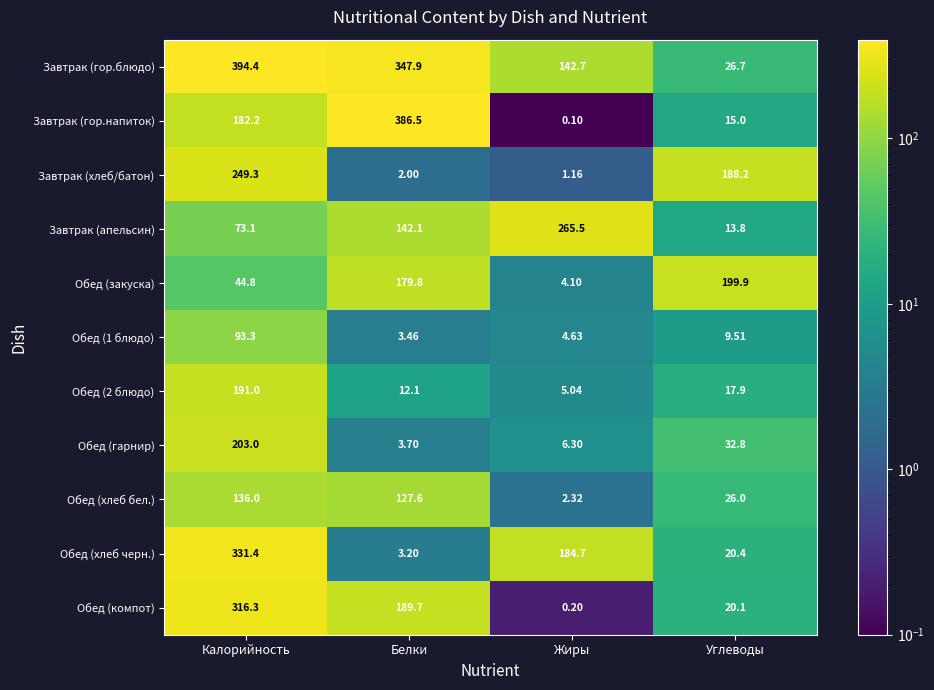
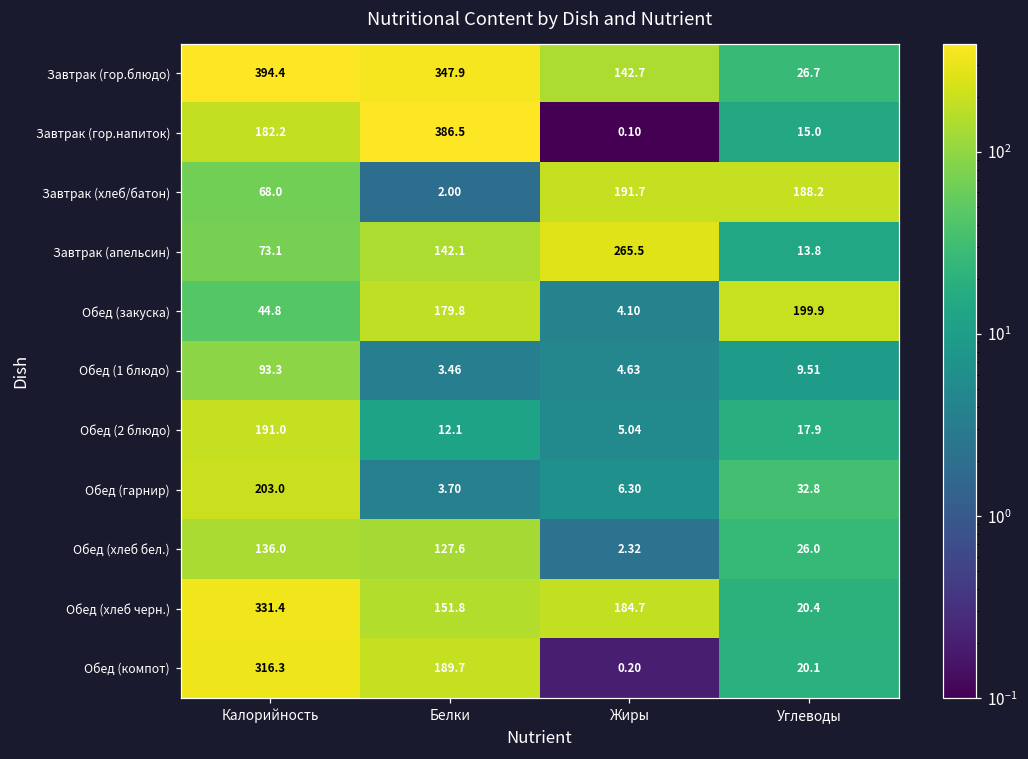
  {
    "Завтрак (гор.блюдо)": {
      "Калорийность": 394.4,
      "Белки": 347.9,
      "Жиры": 142.7,
      "Углеводы": 26.7
    },
    "Завтрак (гор.напиток)": {
      "Калорийность": 182.2,
      "Белки": 386.5,
      "Жиры": 0.10,
      "Углеводы": 15.0
    },
    "Завтрак (хлеб/батон)": {
-     "Калорийность": 249.3,
+     "Калорийность": 68.0,
      "Белки": 2.00,
-     "Жиры": 1.16,
+     "Жиры": 191.7,
      "Углеводы": 188.2
    },
    "Завтрак (апельсин)": {
      "Калорийность": 73.1,
      "Белки": 142.1,
      "Жиры": 265.5,
      "Углеводы": 13.8
    },
    "Обед (закуска)": {
      "Калорийность": 44.8,
      "Белки": 179.8,
      "Жиры": 4.10,
      "Углеводы": 199.9
    },
    "Обед (1 блюдо)": {
      "Калорийность": 93.3,
      "Белки": 3.46,
      "Жиры": 4.63,
      "Углеводы": 9.51
    },
    "Обед (2 блюдо)": {
      "Калорийность": 191.0,
      "Белки": 12.1,
      "Жиры": 5.04,
      "Углеводы": 17.9
    },
    "Обед (гарнир)": {
      "Калорийность": 203.0,
      "Белки": 3.70,
      "Жиры": 6.30,
      "Углеводы": 32.8
    },
    "Обед (хлеб бел.)": {
      "Калорийность": 136.0,
      "Белки": 127.6,
      "Жиры": 2.32,
      "Углеводы": 26.0
    },
    "Обед (хлеб черн.)": {
      "Калорийность": 331.4,
-     "Белки": 3.20,
+     "Белки": 151.8,
      "Жиры": 184.7,
      "Углеводы": 20.4
    },
    "Обед (компот)": {
      "Калорийность": 316.3,
      "Белки": 189.7,
      "Жиры": 0.20,
      "Углеводы": 20.1
    }
  }
